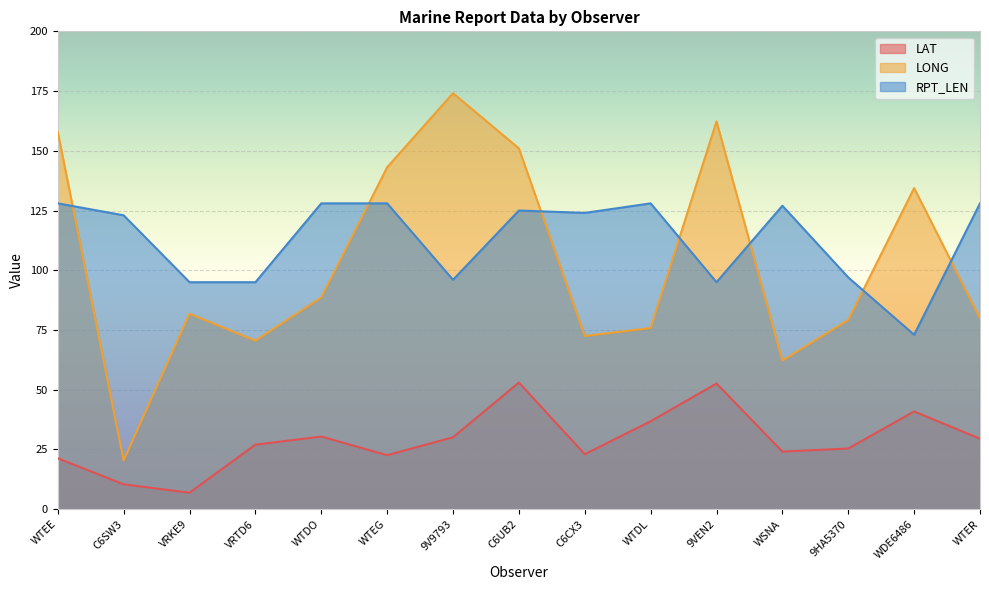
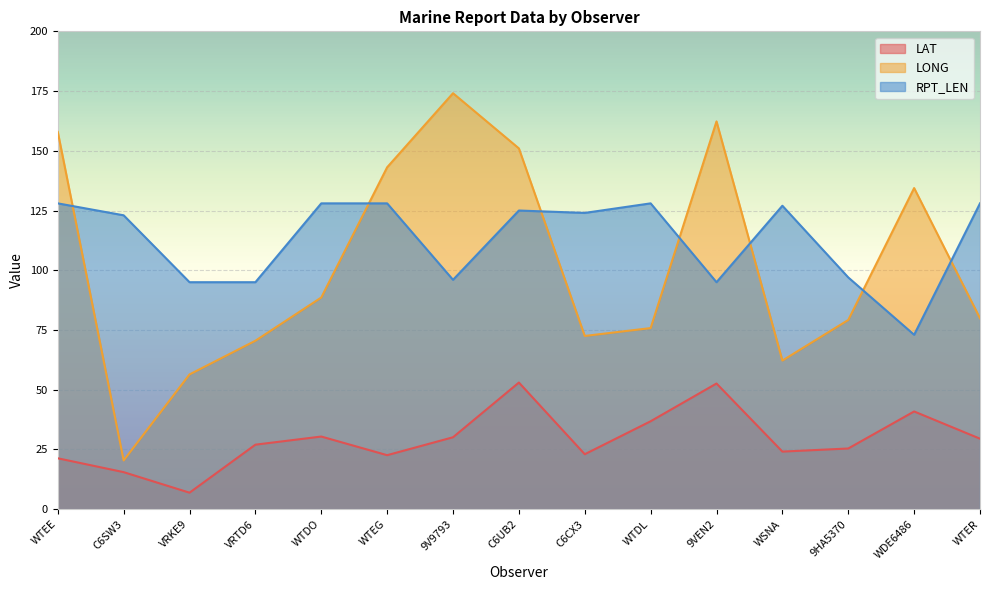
  {
    "LAT": {
      "WTEE": 21,
-     "C6SW3": 10,
+     "C6SW3": 16,
      "VRKE9": 7,
      "VRTD6": 27,
      "WTDO": 30,
      "WTEG": 23,
      "9V9793": 30,
      "C6UB2": 53,
      "C6CX3": 23,
      "WTDL": 37,
      "9VEN2": 53,
      "WSNA": 24,
      "9HA5370": 25,
      "WDE6486": 41,
      "WTER": 30
    },
    "LONG": {
      "WTEE": 158,
      "C6SW3": 20,
-     "VRKE9": 82,
+     "VRKE9": 56,
      "VRTD6": 71,
      "WTDO": 89,
      "WTEG": 143,
      "9V9793": 174,
      "C6UB2": 151,
      "C6CX3": 73,
      "WTDL": 76,
      "9VEN2": 162,
      "WSNA": 62,
      "9HA5370": 79,
      "WDE6486": 134,
      "WTER": 80
    },
    "RPT_LEN": {
      "WTEE": 128,
      "C6SW3": 123,
      "VRKE9": 95,
      "VRTD6": 95,
      "WTDO": 128,
      "WTEG": 128,
      "9V9793": 96,
      "C6UB2": 125,
      "C6CX3": 124,
      "WTDL": 128,
      "9VEN2": 95,
      "WSNA": 127,
      "9HA5370": 97,
      "WDE6486": 73,
      "WTER": 128
    }
  }
